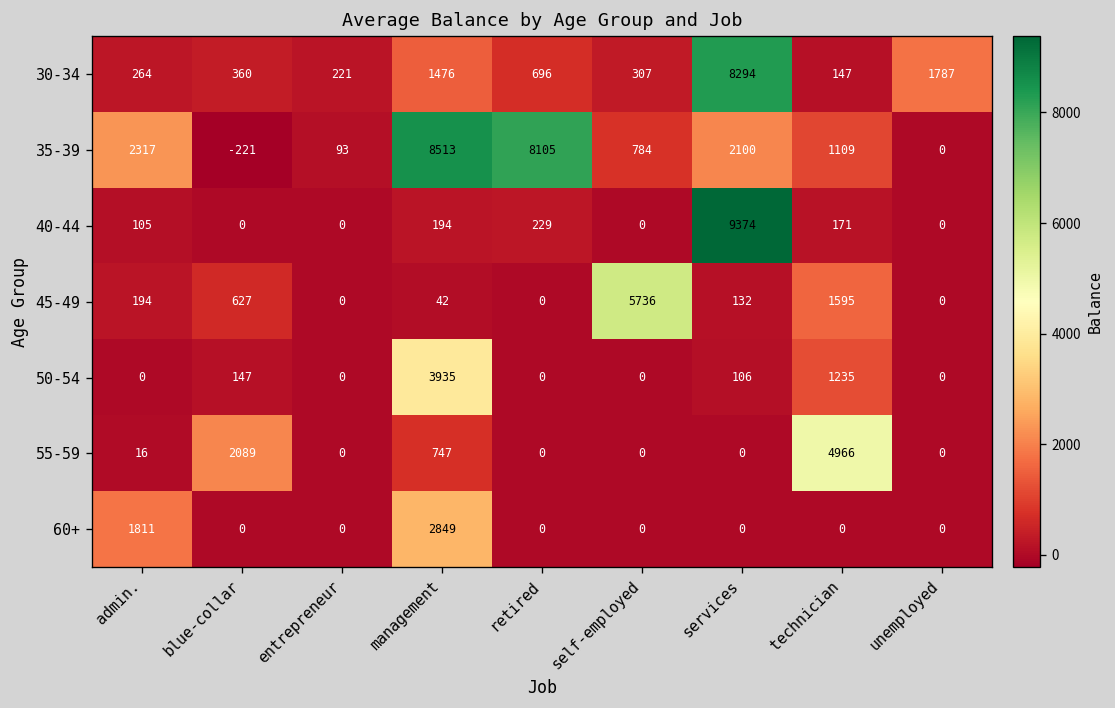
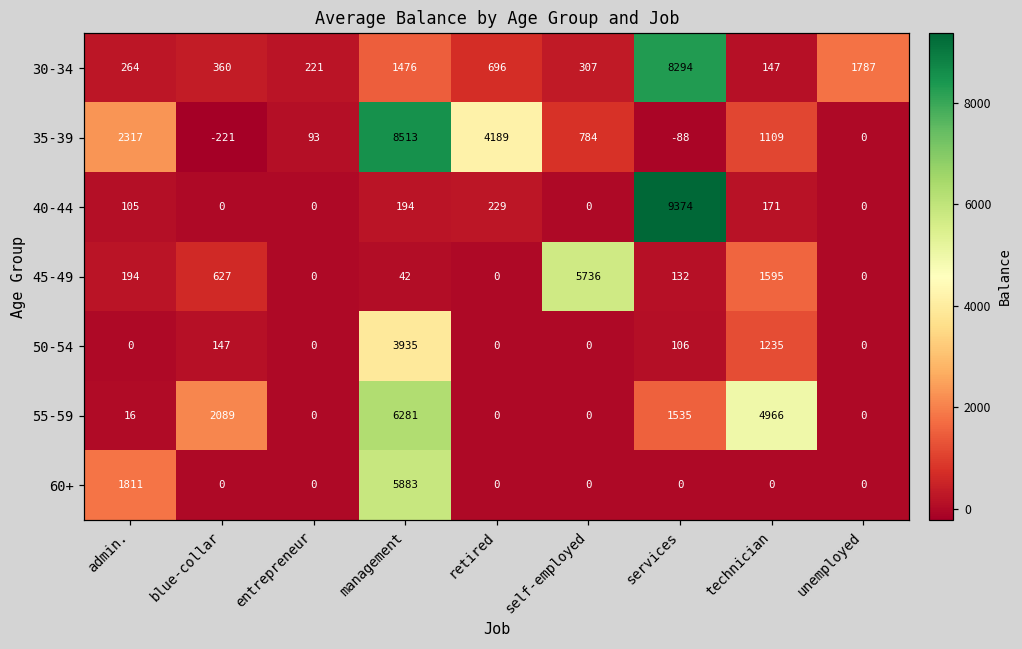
  {
    "30-34": {
      "admin.": 264,
      "blue-collar": 360,
      "entrepreneur": 221,
      "management": 1476,
      "retired": 696,
      "self-employed": 307,
      "services": 8294,
      "technician": 147,
      "unemployed": 1787
    },
    "35-39": {
      "admin.": 2317,
      "blue-collar": -221,
      "entrepreneur": 93,
      "management": 8513,
-     "retired": 8105,
+     "retired": 4189,
      "self-employed": 784,
-     "services": 2100,
+     "services": -88,
      "technician": 1109,
      "unemployed": 0
    },
    "40-44": {
      "admin.": 105,
      "blue-collar": 0,
      "entrepreneur": 0,
      "management": 194,
      "retired": 229,
      "self-employed": 0,
      "services": 9374,
      "technician": 171,
      "unemployed": 0
    },
    "45-49": {
      "admin.": 194,
      "blue-collar": 627,
      "entrepreneur": 0,
      "management": 42,
      "retired": 0,
      "self-employed": 5736,
      "services": 132,
      "technician": 1595,
      "unemployed": 0
    },
    "50-54": {
      "admin.": 0,
      "blue-collar": 147,
      "entrepreneur": 0,
      "management": 3935,
      "retired": 0,
      "self-employed": 0,
      "services": 106,
      "technician": 1235,
      "unemployed": 0
    },
    "55-59": {
      "admin.": 16,
      "blue-collar": 2089,
      "entrepreneur": 0,
-     "management": 747,
+     "management": 6281,
      "retired": 0,
      "self-employed": 0,
-     "services": 0,
+     "services": 1535,
      "technician": 4966,
      "unemployed": 0
    },
    "60+": {
      "admin.": 1811,
      "blue-collar": 0,
      "entrepreneur": 0,
-     "management": 2849,
+     "management": 5883,
      "retired": 0,
      "self-employed": 0,
      "services": 0,
      "technician": 0,
      "unemployed": 0
    }
  }
